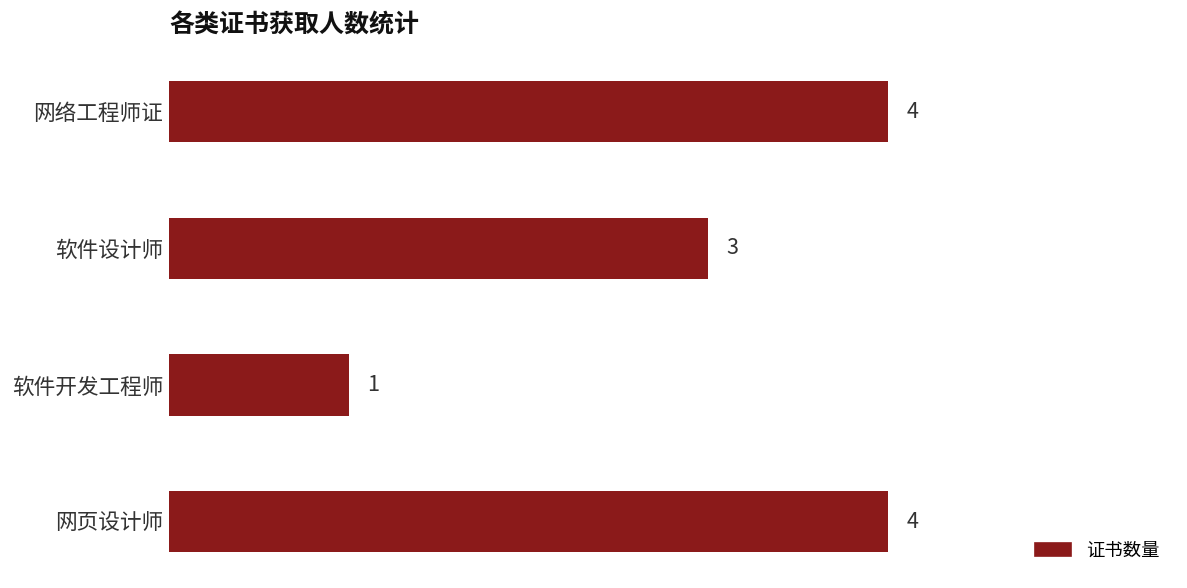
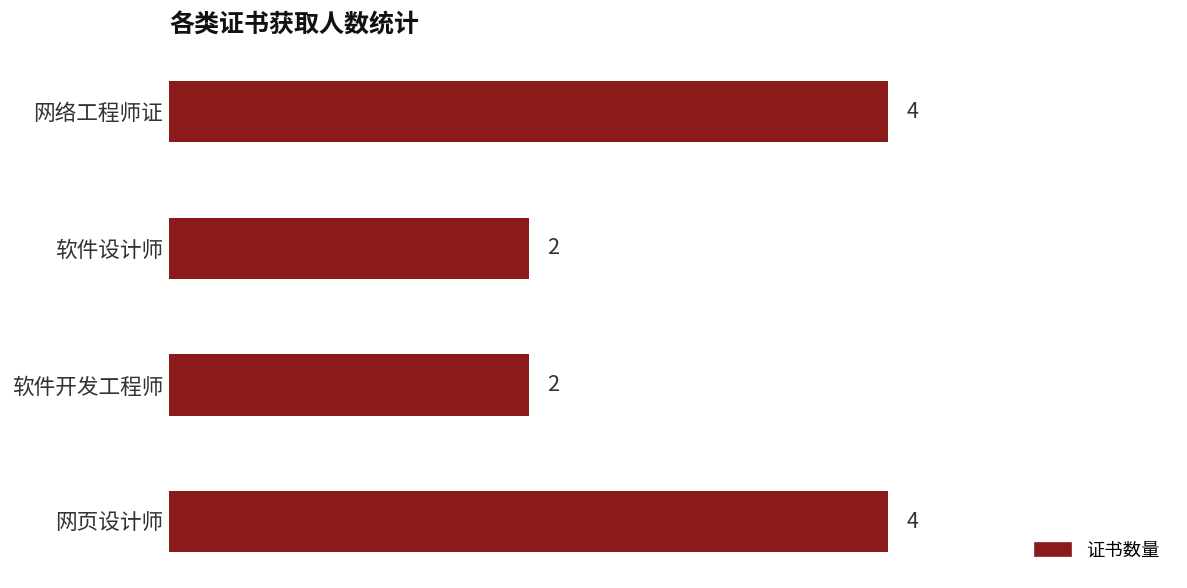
  {
    "网络工程师证": 4,
-   "软件设计师": 3,
-   "软件开发工程师": 1,
+   "软件设计师": 2,
+   "软件开发工程师": 2,
    "网页设计师": 4
  }
